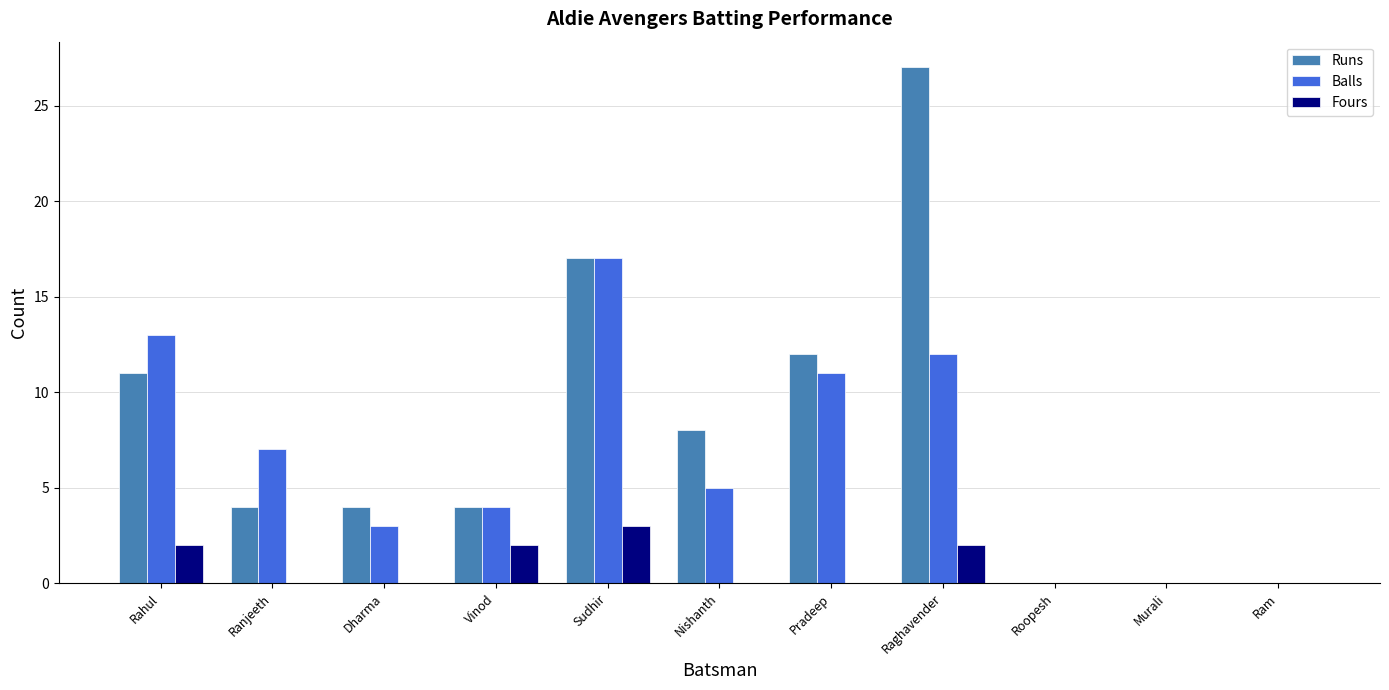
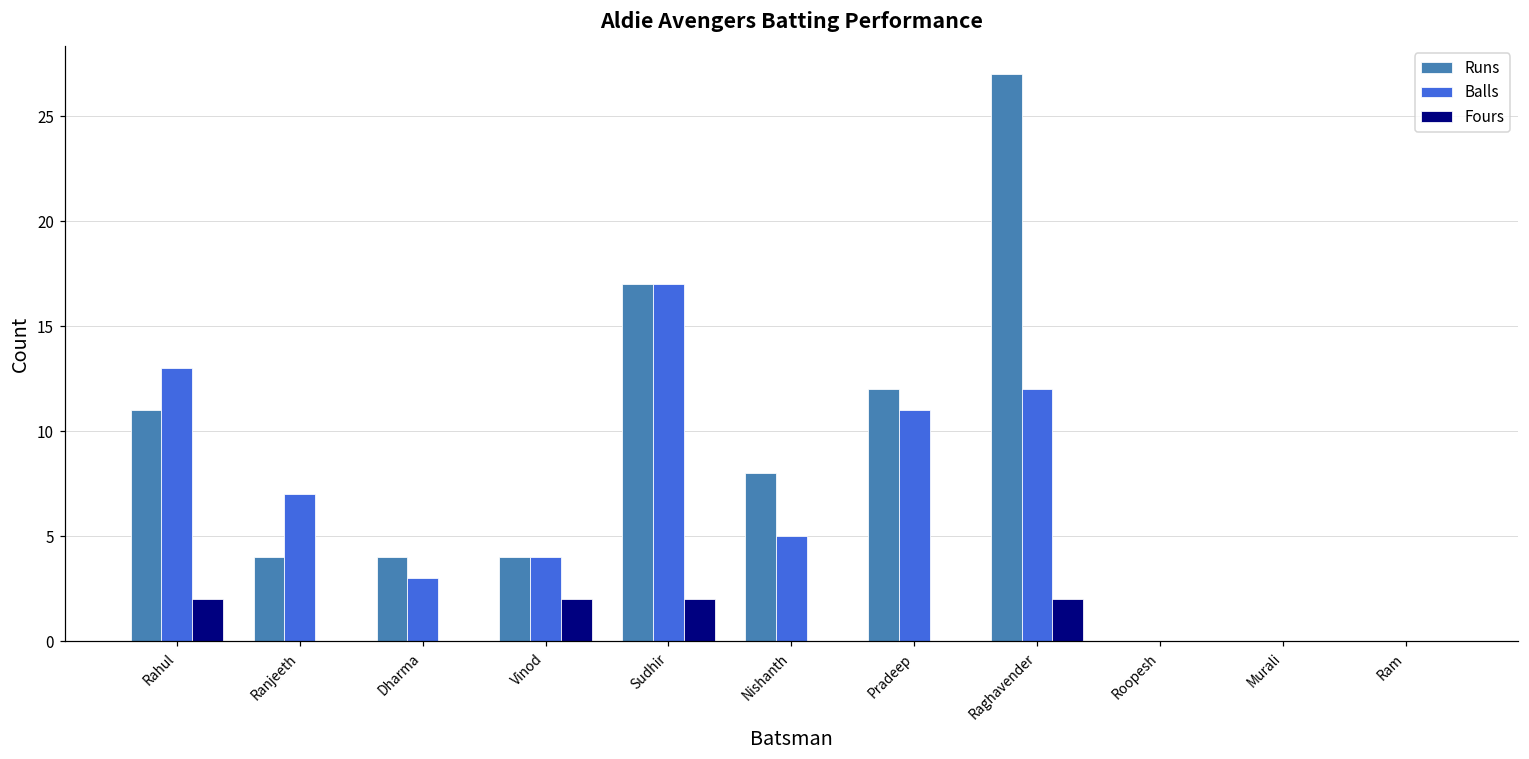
  {
    "Fours": {
      "Rahul": 2,
      "Ranjeeth": 0,
      "Dharma": 0,
      "Vinod": 2,
-     "Sudhir": 3,
+     "Sudhir": 2,
      "Nishanth": 0,
      "Pradeep": 0,
      "Raghavender": 2,
      "Roopesh": 0,
      "Murali": 0,
      "Ram": 0
    }
  }
